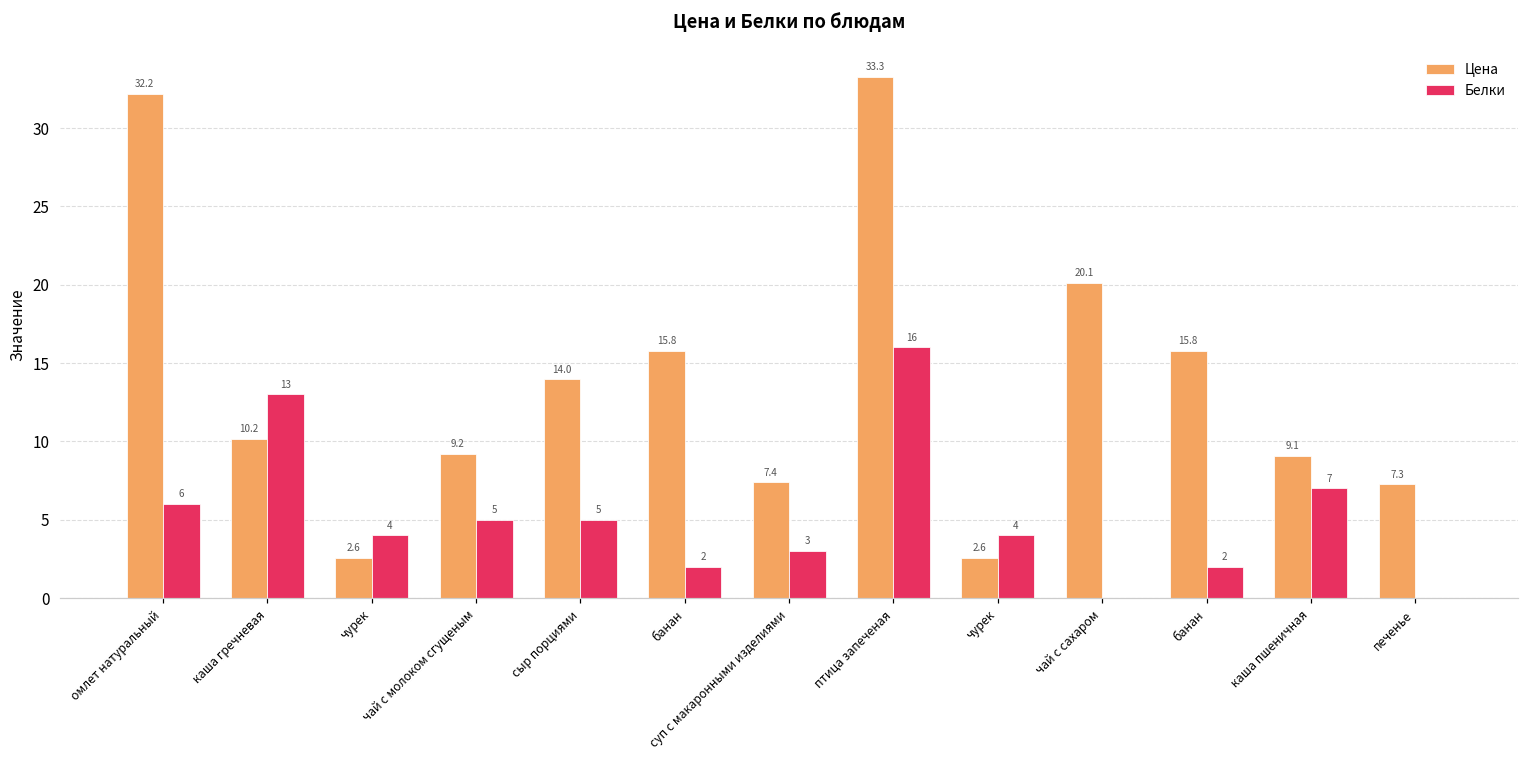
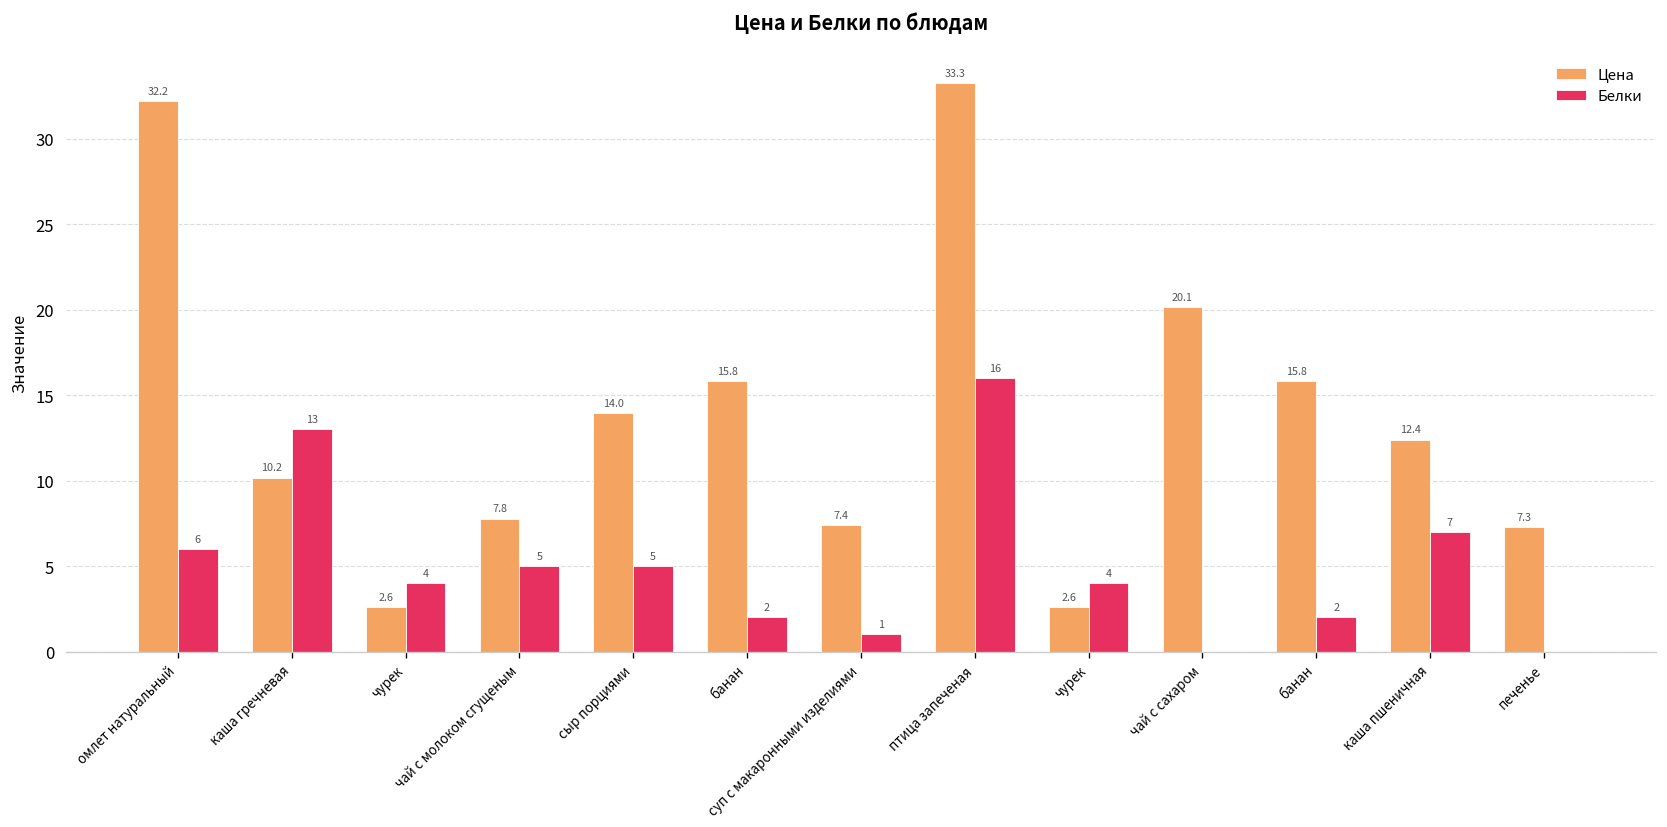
  {
    "Цена": {
      "омлет натуральный": 32.2,
      "каша гречневая": 10.2,
-     "чай с молоком сгущеным": 9.2,
+     "чай с молоком сгущеным": 7.8,
      "сыр порциями": 14.0,
      "суп с макаронными изделиями": 7.4,
      "птица запеченая": 33.3,
      "чай с сахаром": 20.1,
-     "каша пшеничная": 9.1,
+     "каша пшеничная": 12.4,
      "печенье": 7.3
    },
    "Белки": {
      "омлет натуральный": 6,
      "каша гречневая": 13,
      "чай с молоком сгущеным": 5,
      "сыр порциями": 5,
-     "суп с макаронными изделиями": 3,
+     "суп с макаронными изделиями": 1,
      "птица запеченая": 16,
      "каша пшеничная": 7
    }
  }
